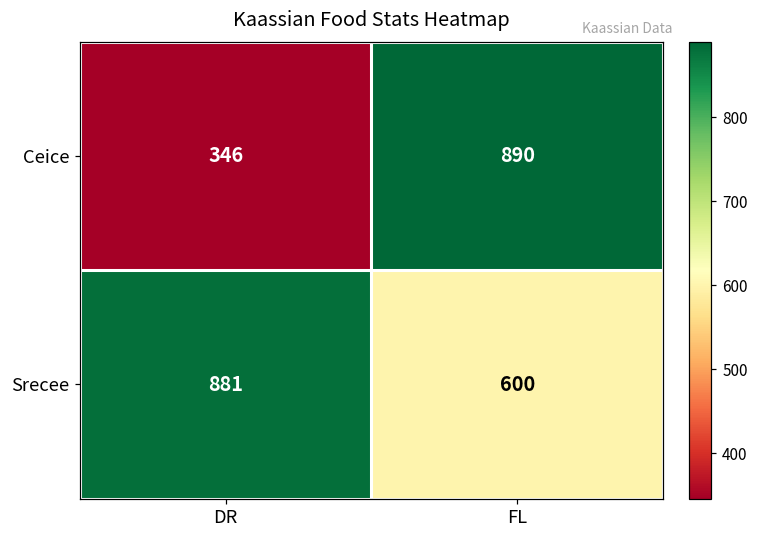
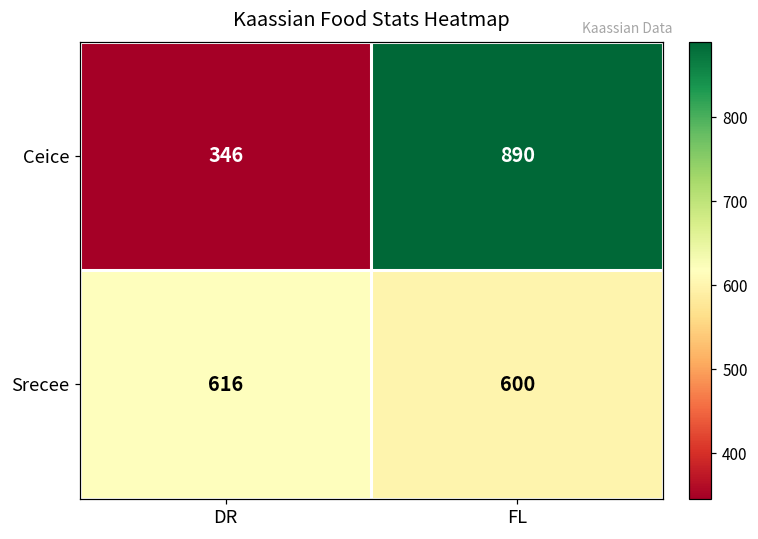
  {
    "Ceice": {
      "DR": 346,
      "FL": 890
    },
    "Srecee": {
-     "DR": 881,
+     "DR": 616,
      "FL": 600
    }
  }
